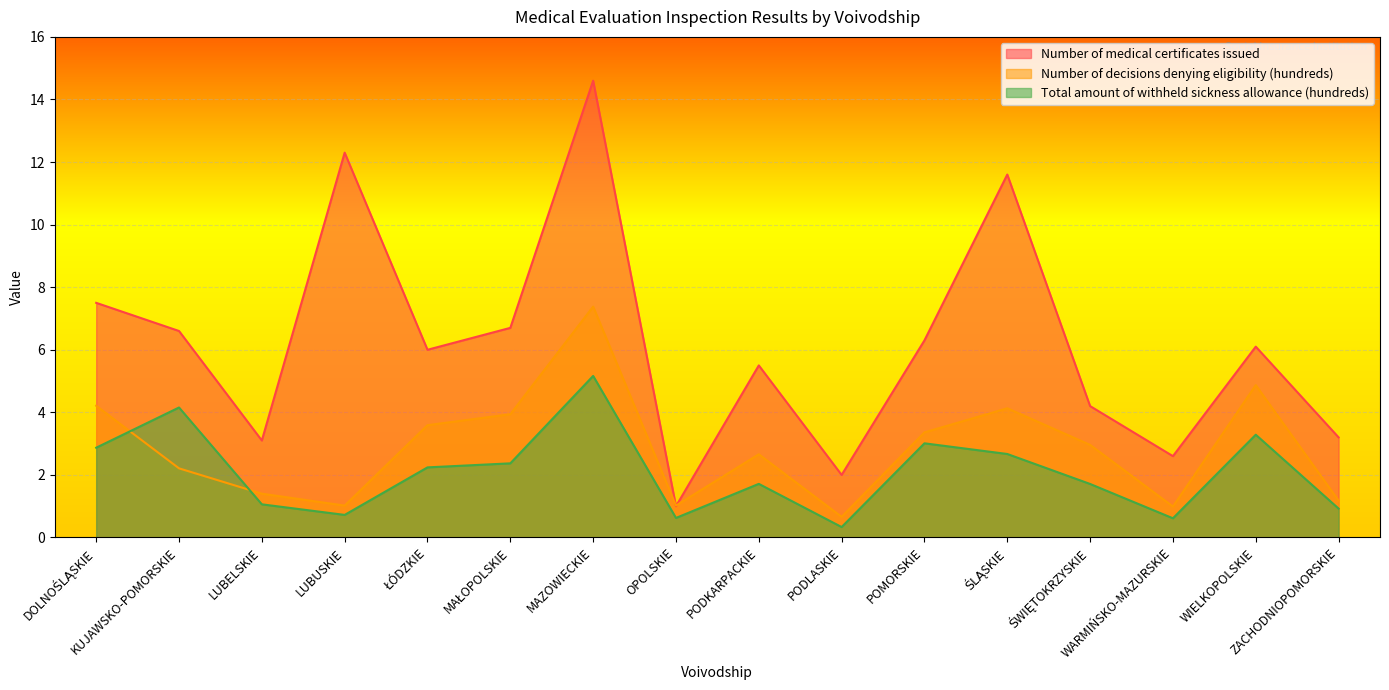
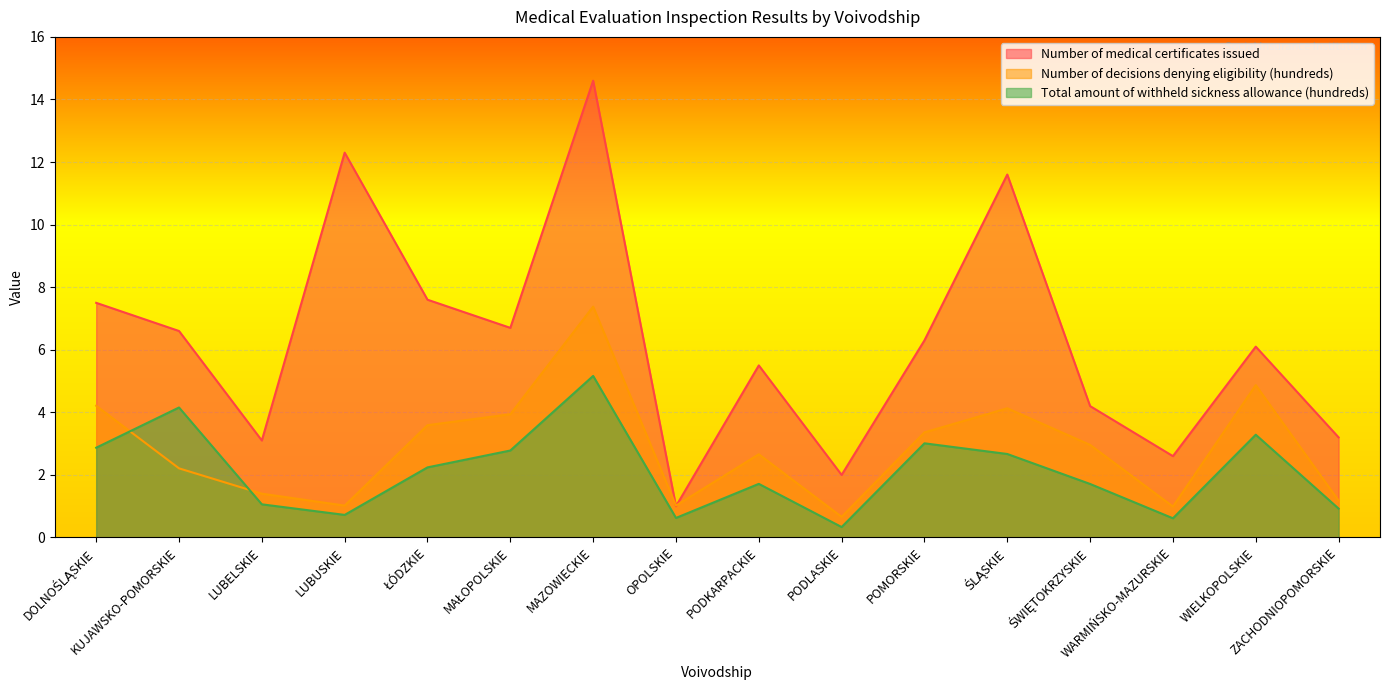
  {
    "Number of medical certificates issued": {
      "DOLNOŚLĄSKIE": 7.5,
      "KUJAWSKO-POMORSKIE": 6.6,
      "LUBELSKIE": 3.1,
      "LUBUSKIE": 12.3,
-     "ŁÓDZKIE": 6.0,
+     "ŁÓDZKIE": 7.6,
      "MAŁOPOLSKIE": 6.7,
      "MAZOWIECKIE": 14.6,
      "PODKARPACKIE": 5.5,
      "PODLASKIE": 2.0,
      "POMORSKIE": 6.3,
      "ŚLĄSKIE": 11.6,
      "ŚWIĘTOKRZYSKIE": 4.2,
      "WARMIŃSKO-MAZURSKIE": 2.6,
      "WIELKOPOLSKIE": 6.1,
      "ZACHODNIOPOMORSKIE": 3.2
    },
    "Number of decisions denying eligibility (hundreds)": {
      "DOLNOŚLĄSKIE": 4.2,
      "KUJAWSKO-POMORSKIE": 2.2,
      "LUBELSKIE": 1.4,
      "LUBUSKIE": 1.0,
      "ŁÓDZKIE": 3.6,
      "MAŁOPOLSKIE": 3.9,
      "MAZOWIECKIE": 7.4,
      "PODKARPACKIE": 2.7,
      "PODLASKIE": 0.7,
      "POMORSKIE": 3.4,
      "ŚLĄSKIE": 4.1,
      "ŚWIĘTOKRZYSKIE": 3.0,
      "WARMIŃSKO-MAZURSKIE": 1.0,
      "WIELKOPOLSKIE": 4.9,
      "ZACHODNIOPOMORSKIE": 1.2
    },
    "Total amount of withheld sickness allowance (hundreds)": {
      "DOLNOŚLĄSKIE": 2.9,
      "KUJAWSKO-POMORSKIE": 4.2,
      "LUBELSKIE": 1.1,
      "LUBUSKIE": 0.7,
      "ŁÓDZKIE": 2.2,
-     "MAŁOPOLSKIE": 2.4,
+     "MAŁOPOLSKIE": 2.8,
      "MAZOWIECKIE": 5.2,
      "OPOLSKIE": 0.6,
      "PODKARPACKIE": 1.7,
      "PODLASKIE": 0.3,
      "POMORSKIE": 3.0,
      "ŚLĄSKIE": 2.7,
      "ŚWIĘTOKRZYSKIE": 1.7,
      "WARMIŃSKO-MAZURSKIE": 0.6,
      "WIELKOPOLSKIE": 3.3,
      "ZACHODNIOPOMORSKIE": 0.9
    }
  }
